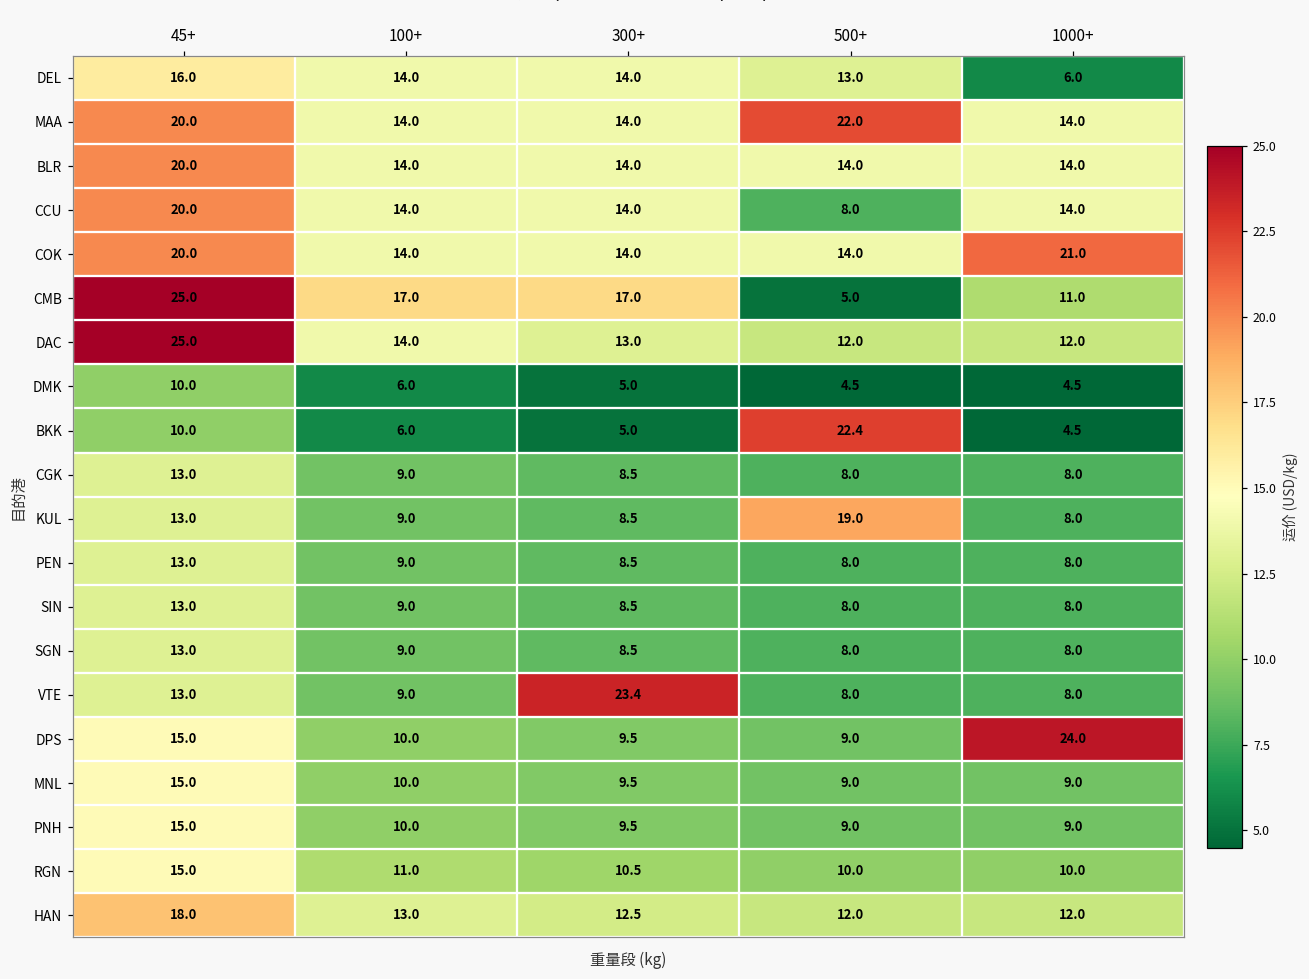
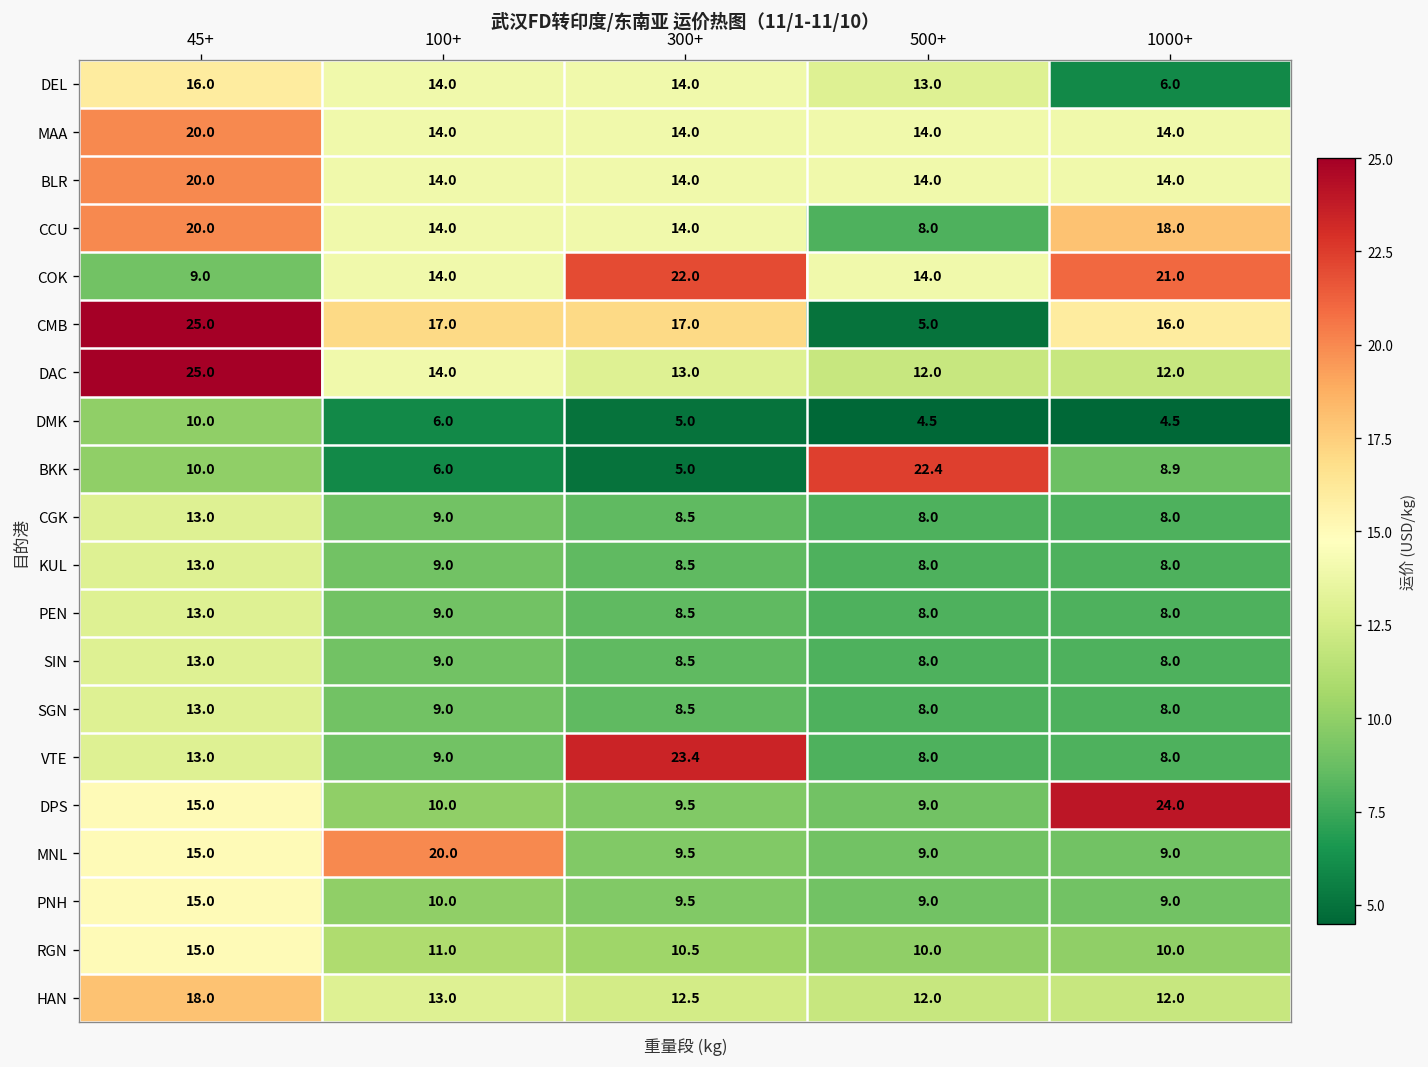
  {
    "DEL": {
      "45+": 16.0,
      "100+": 14.0,
      "300+": 14.0,
      "500+": 13.0,
      "1000+": 6.0
    },
    "MAA": {
      "45+": 20.0,
      "100+": 14.0,
      "300+": 14.0,
-     "500+": 22.0,
+     "500+": 14.0,
      "1000+": 14.0
    },
    "BLR": {
      "45+": 20.0,
      "100+": 14.0,
      "300+": 14.0,
      "500+": 14.0,
      "1000+": 14.0
    },
    "CCU": {
      "45+": 20.0,
      "100+": 14.0,
      "300+": 14.0,
      "500+": 8.0,
-     "1000+": 14.0
+     "1000+": 18.0
    },
    "COK": {
-     "45+": 20.0,
+     "45+": 9.0,
      "100+": 14.0,
-     "300+": 14.0,
+     "300+": 22.0,
      "500+": 14.0,
      "1000+": 21.0
    },
    "CMB": {
      "45+": 25.0,
      "100+": 17.0,
      "300+": 17.0,
      "500+": 5.0,
-     "1000+": 11.0
+     "1000+": 16.0
    },
    "DAC": {
      "45+": 25.0,
      "100+": 14.0,
      "300+": 13.0,
      "500+": 12.0,
      "1000+": 12.0
    },
    "DMK": {
      "45+": 10.0,
      "100+": 6.0,
      "300+": 5.0,
      "500+": 4.5,
      "1000+": 4.5
    },
    "BKK": {
      "45+": 10.0,
      "100+": 6.0,
      "300+": 5.0,
      "500+": 22.4,
-     "1000+": 4.5
+     "1000+": 8.9
    },
    "CGK": {
      "45+": 13.0,
      "100+": 9.0,
      "300+": 8.5,
      "500+": 8.0,
      "1000+": 8.0
    },
    "KUL": {
      "45+": 13.0,
      "100+": 9.0,
      "300+": 8.5,
-     "500+": 19.0,
+     "500+": 8.0,
      "1000+": 8.0
    },
    "PEN": {
      "45+": 13.0,
      "100+": 9.0,
      "300+": 8.5,
      "500+": 8.0,
      "1000+": 8.0
    },
    "SIN": {
      "45+": 13.0,
      "100+": 9.0,
      "300+": 8.5,
      "500+": 8.0,
      "1000+": 8.0
    },
    "SGN": {
      "45+": 13.0,
      "100+": 9.0,
      "300+": 8.5,
      "500+": 8.0,
      "1000+": 8.0
    },
    "VTE": {
      "45+": 13.0,
      "100+": 9.0,
      "300+": 23.4,
      "500+": 8.0,
      "1000+": 8.0
    },
    "DPS": {
      "45+": 15.0,
      "100+": 10.0,
      "300+": 9.5,
      "500+": 9.0,
      "1000+": 24.0
    },
    "MNL": {
      "45+": 15.0,
-     "100+": 10.0,
+     "100+": 20.0,
      "300+": 9.5,
      "500+": 9.0,
      "1000+": 9.0
    },
    "PNH": {
      "45+": 15.0,
      "100+": 10.0,
      "300+": 9.5,
      "500+": 9.0,
      "1000+": 9.0
    },
    "RGN": {
      "45+": 15.0,
      "100+": 11.0,
      "300+": 10.5,
      "500+": 10.0,
      "1000+": 10.0
    },
    "HAN": {
      "45+": 18.0,
      "100+": 13.0,
      "300+": 12.5,
      "500+": 12.0,
      "1000+": 12.0
    }
  }
